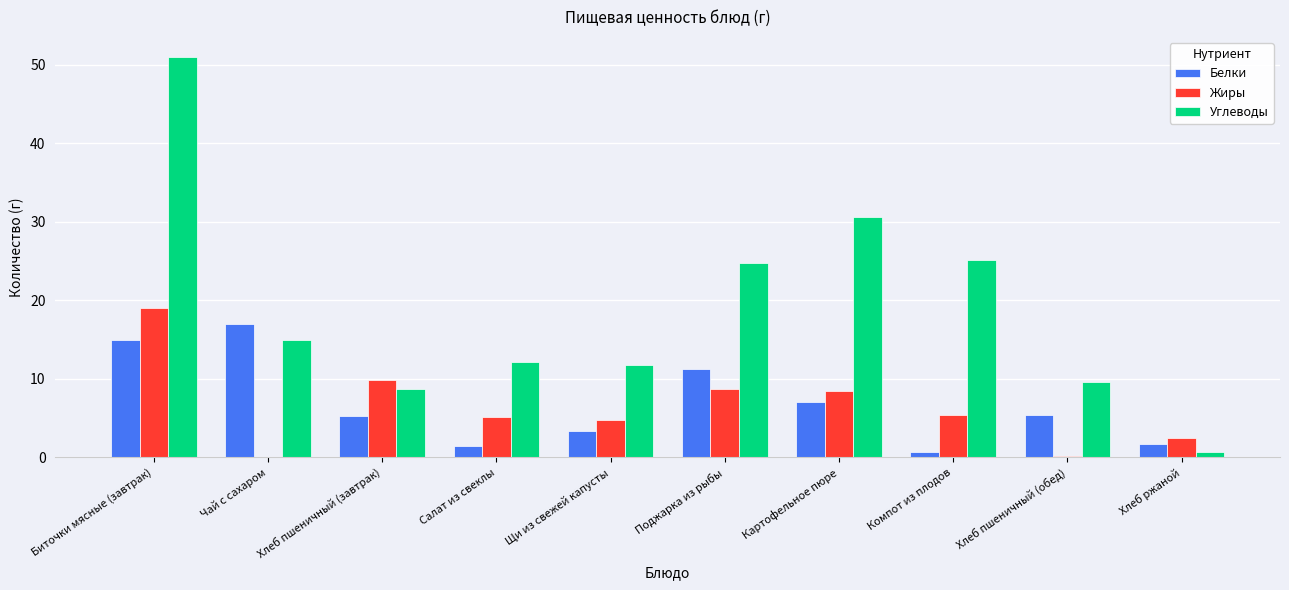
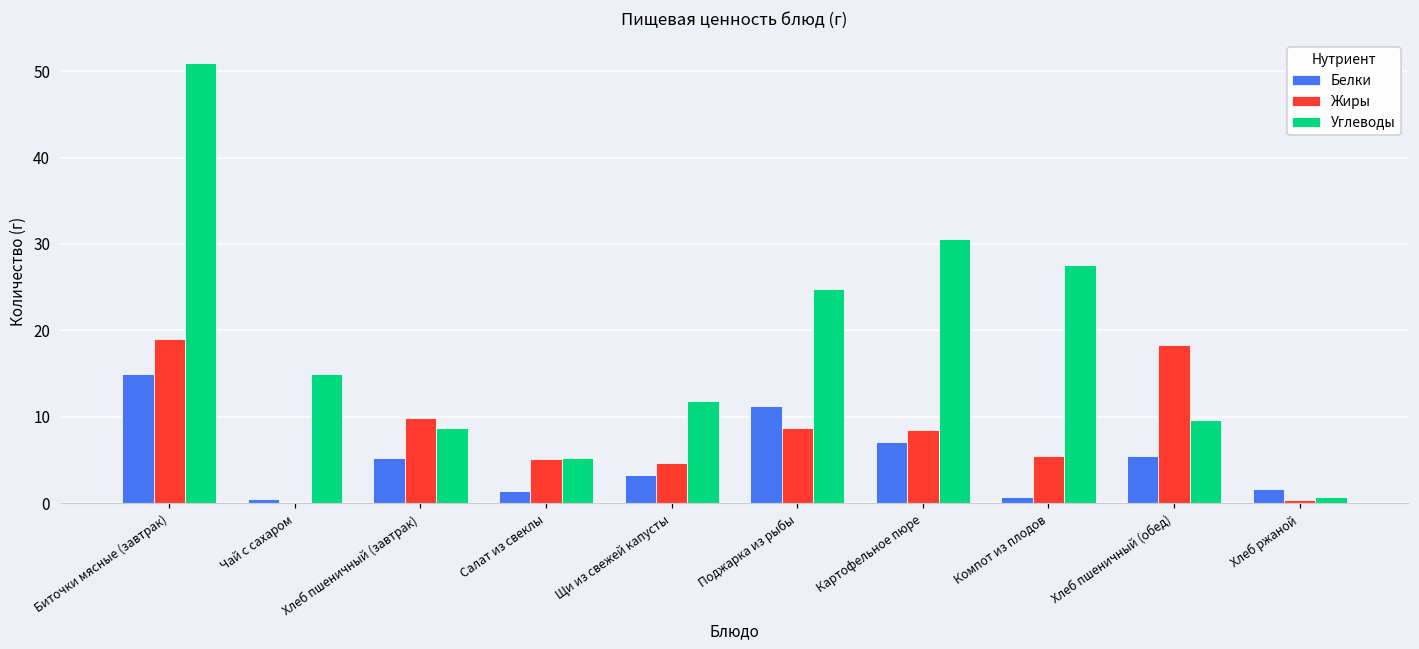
  {
    "Белки": {
      "Биточки мясные (завтрак)": 15,
-     "Чай с сахаром": 17,
+     "Чай с сахаром": 1,
      "Хлеб пшеничный (завтрак)": 5,
      "Салат из свеклы": 1,
      "Щи из свежей капусты": 3,
      "Поджарка из рыбы": 11,
      "Картофельное пюре": 7,
      "Компот из плодов": 1,
      "Хлеб пшеничный (обед)": 5,
      "Хлеб ржаной": 2
    },
    "Жиры": {
      "Биточки мясные (завтрак)": 19,
      "Хлеб пшеничный (завтрак)": 10,
      "Салат из свеклы": 5,
      "Щи из свежей капусты": 5,
      "Поджарка из рыбы": 9,
      "Картофельное пюре": 9,
      "Компот из плодов": 5,
-     "Хлеб пшеничный (обед)": 0,
-     "Хлеб ржаной": 2
+     "Хлеб пшеничный (обед)": 18,
+     "Хлеб ржаной": 0
    },
    "Углеводы": {
      "Биточки мясные (завтрак)": 51,
      "Чай с сахаром": 15,
      "Хлеб пшеничный (завтрак)": 9,
-     "Салат из свеклы": 12,
+     "Салат из свеклы": 5,
      "Щи из свежей капусты": 12,
      "Поджарка из рыбы": 25,
      "Картофельное пюре": 31,
-     "Компот из плодов": 25,
+     "Компот из плодов": 28,
      "Хлеб пшеничный (обед)": 10,
      "Хлеб ржаной": 1
    }
  }
